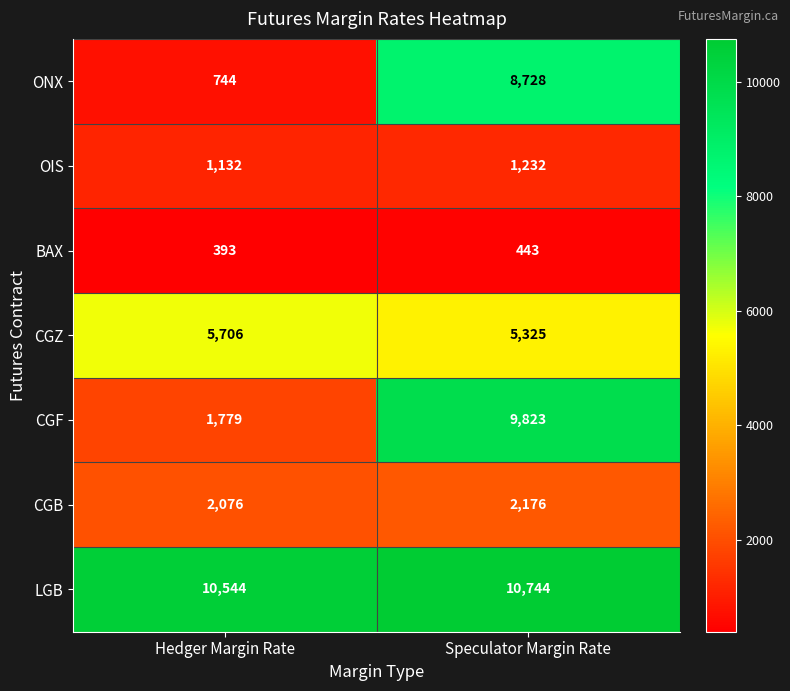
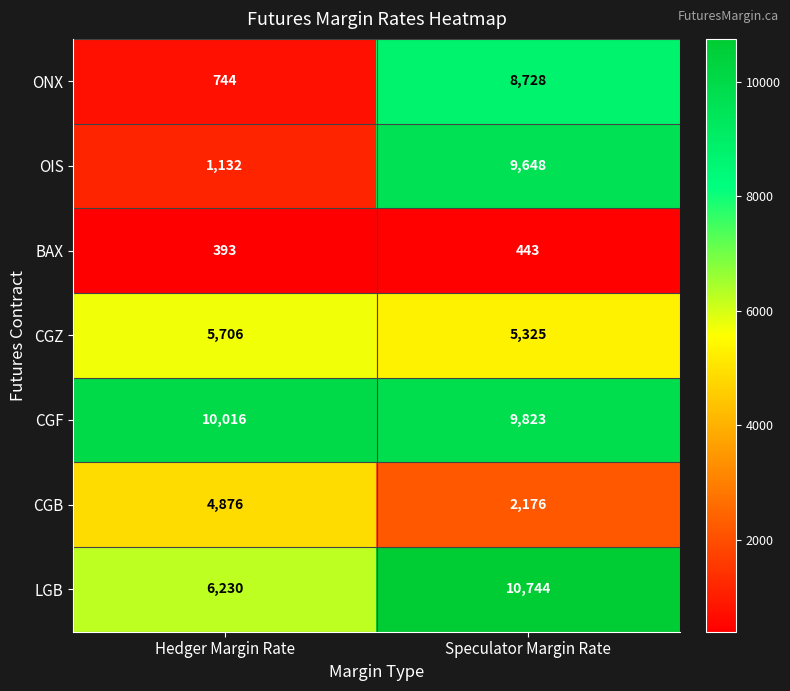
  {
    "ONX": {
      "Hedger Margin Rate": "744",
      "Speculator Margin Rate": "8,728"
    },
    "OIS": {
      "Hedger Margin Rate": "1,132",
-     "Speculator Margin Rate": "1,232"
+     "Speculator Margin Rate": "9,648"
    },
    "BAX": {
      "Hedger Margin Rate": "393",
      "Speculator Margin Rate": "443"
    },
    "CGZ": {
      "Hedger Margin Rate": "5,706",
      "Speculator Margin Rate": "5,325"
    },
    "CGF": {
-     "Hedger Margin Rate": "1,779",
+     "Hedger Margin Rate": "10,016",
      "Speculator Margin Rate": "9,823"
    },
    "CGB": {
-     "Hedger Margin Rate": "2,076",
+     "Hedger Margin Rate": "4,876",
      "Speculator Margin Rate": "2,176"
    },
    "LGB": {
-     "Hedger Margin Rate": "10,544",
+     "Hedger Margin Rate": "6,230",
      "Speculator Margin Rate": "10,744"
    }
  }
